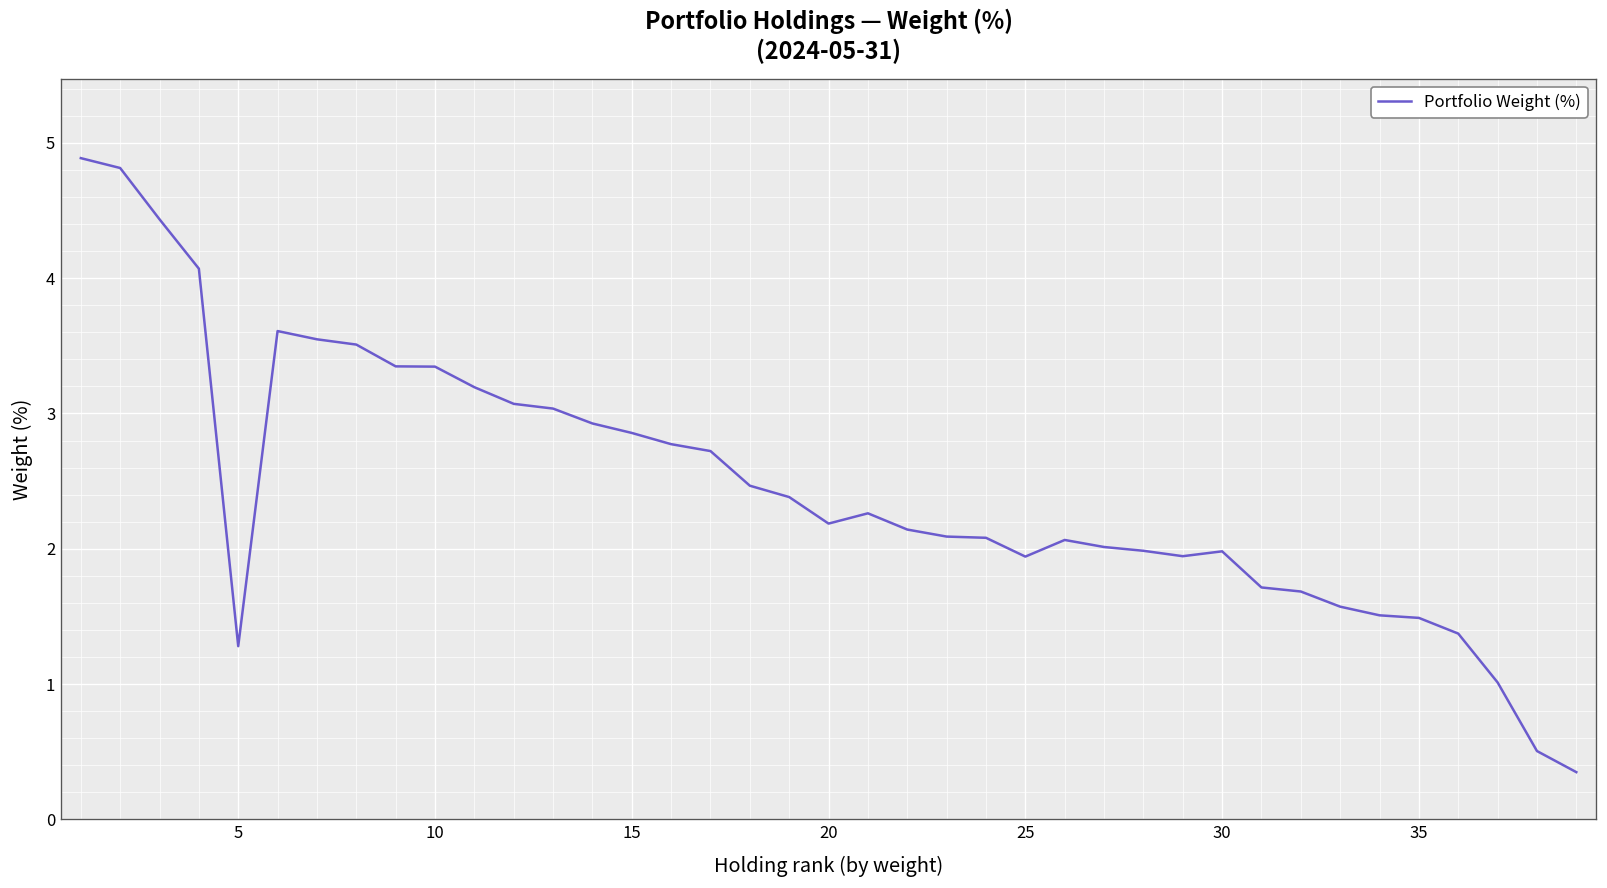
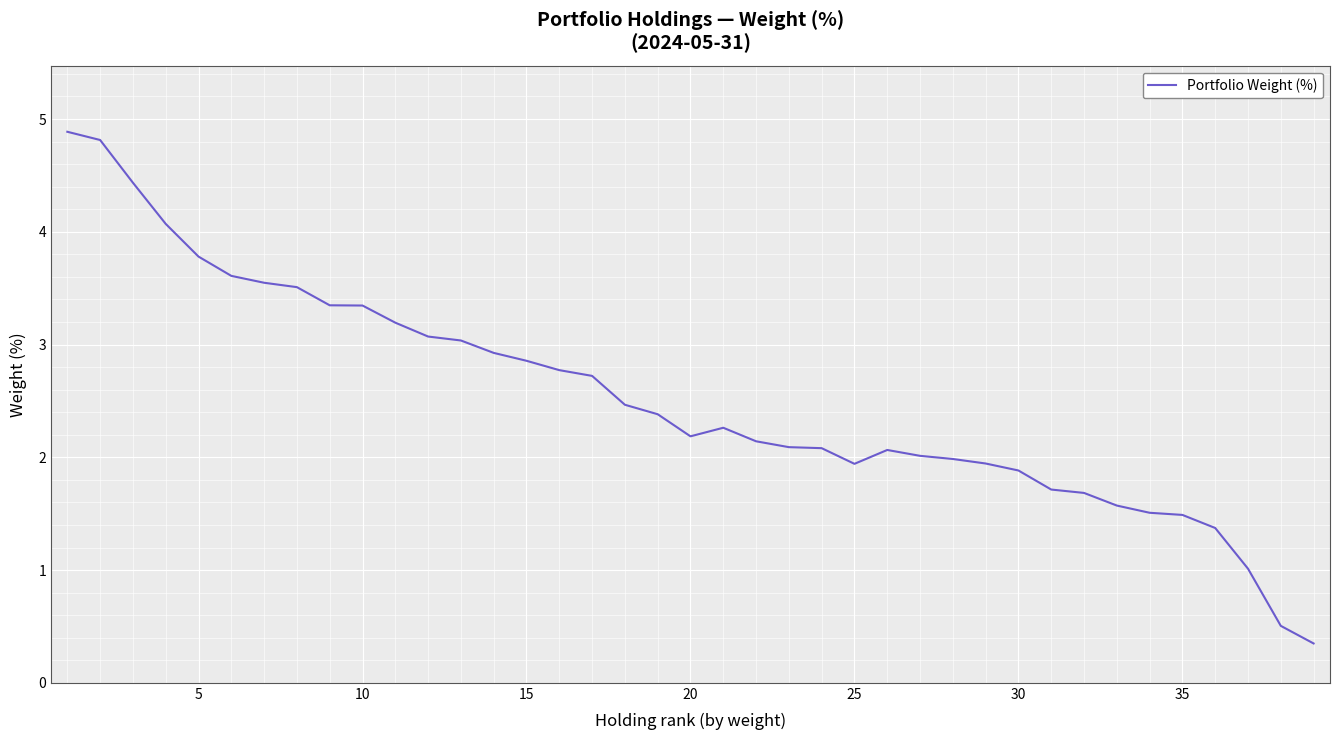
  {
-   "5": 1.28,
+   "5": 3.78,
    "10": 3.35,
    "15": 2.86,
    "20": 2.19,
    "25": 1.94,
-   "30": 1.98,
+   "30": 1.88,
    "35": 1.49
  }
